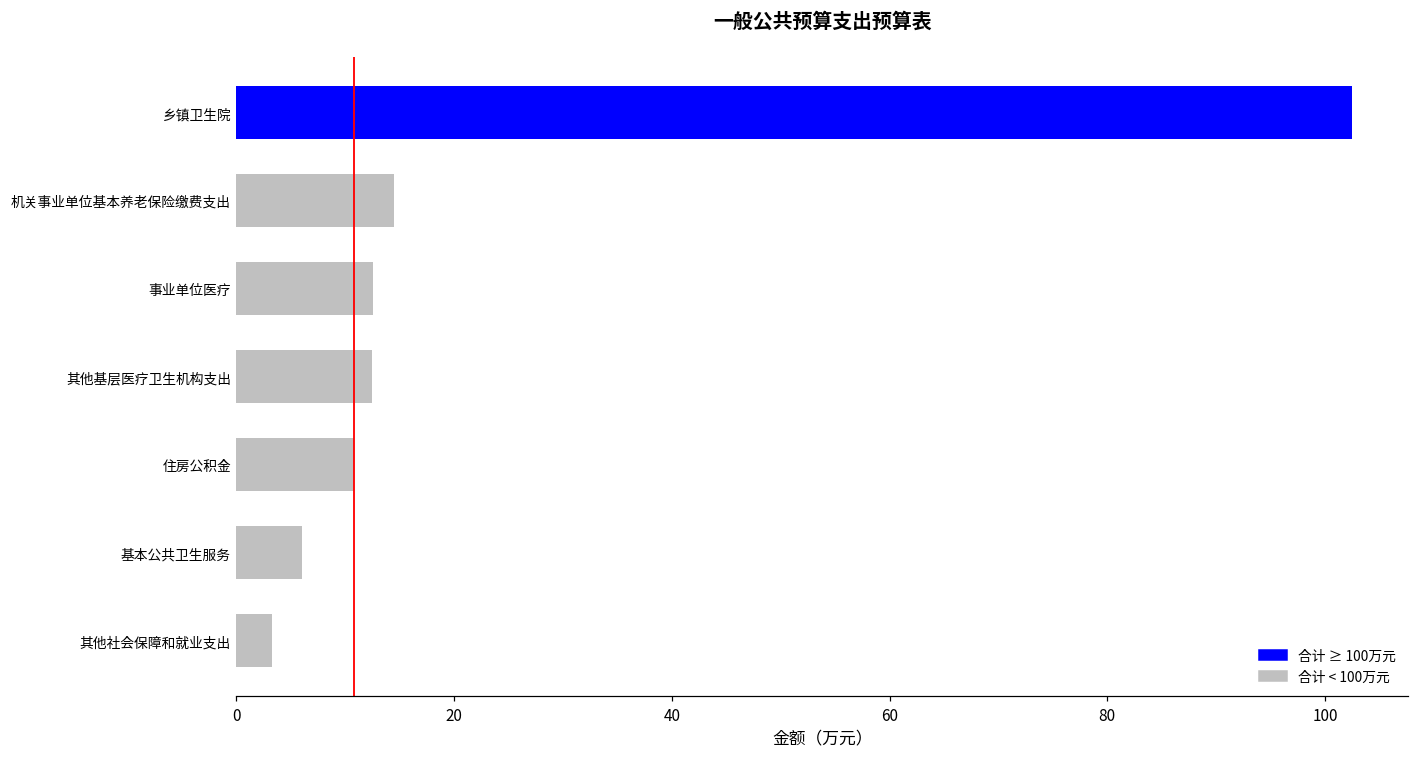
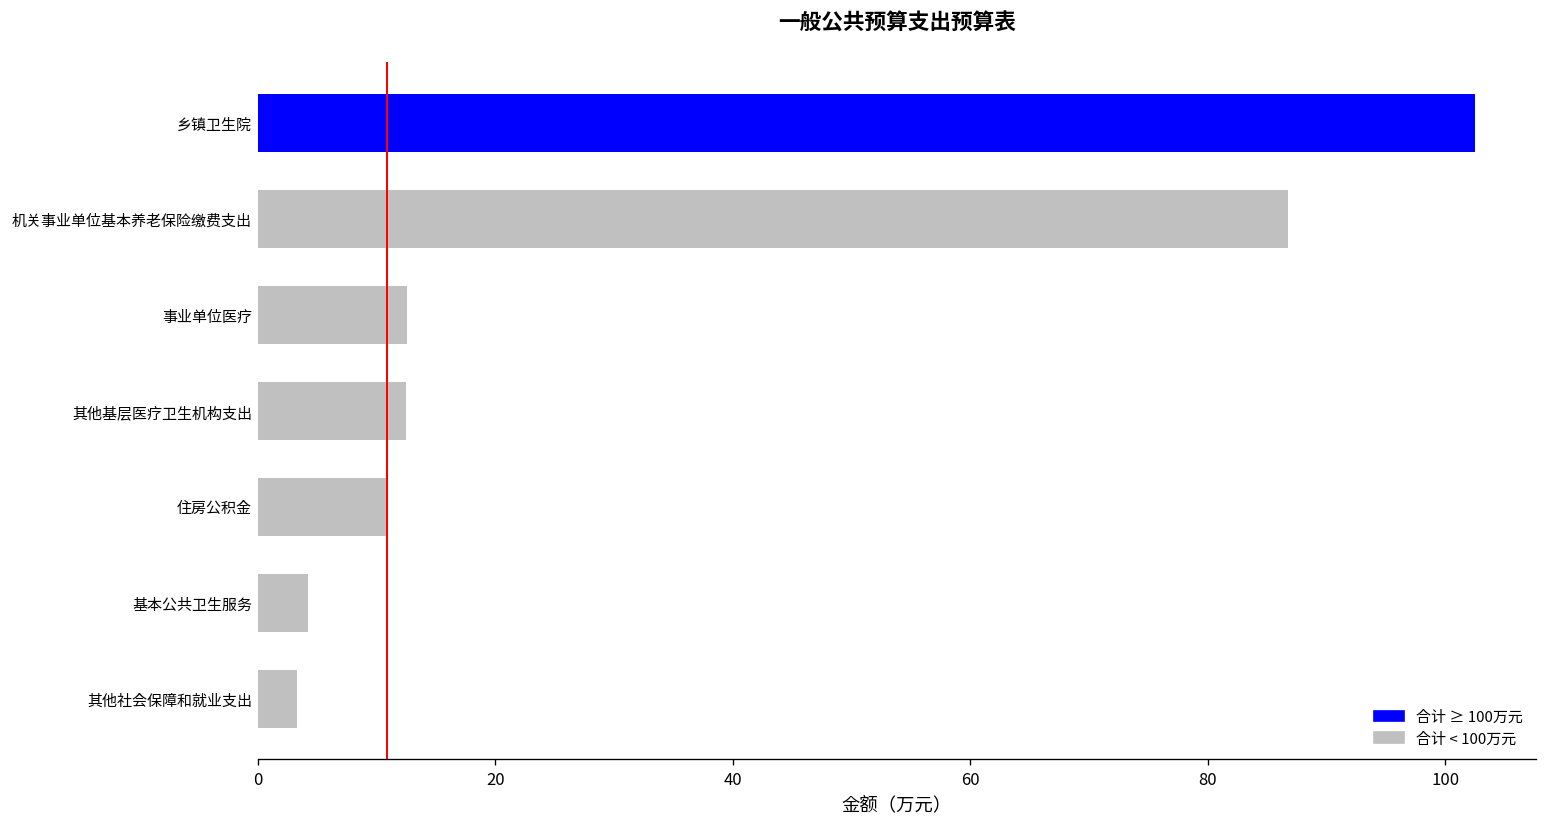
  {
    "乡镇卫生院": 103,
-   "机关事业单位基本养老保险缴费支出": 14,
+   "机关事业单位基本养老保险缴费支出": 87,
    "事业单位医疗": 13,
    "其他基层医疗卫生机构支出": 13,
    "住房公积金": 11,
-   "基本公共卫生服务": 6,
+   "基本公共卫生服务": 4,
    "其他社会保障和就业支出": 3
  }
